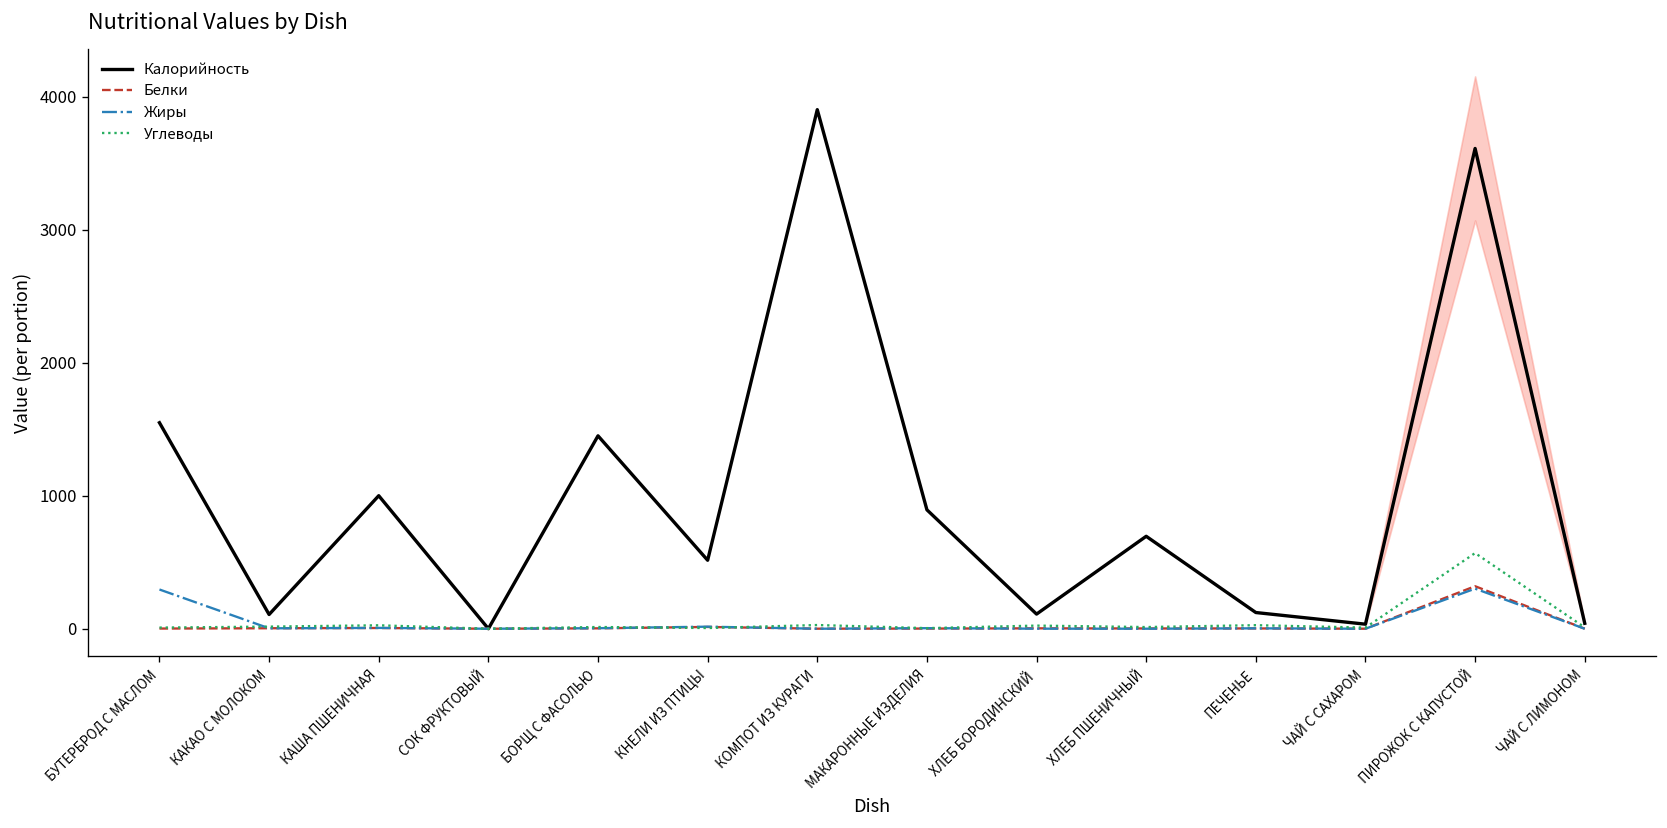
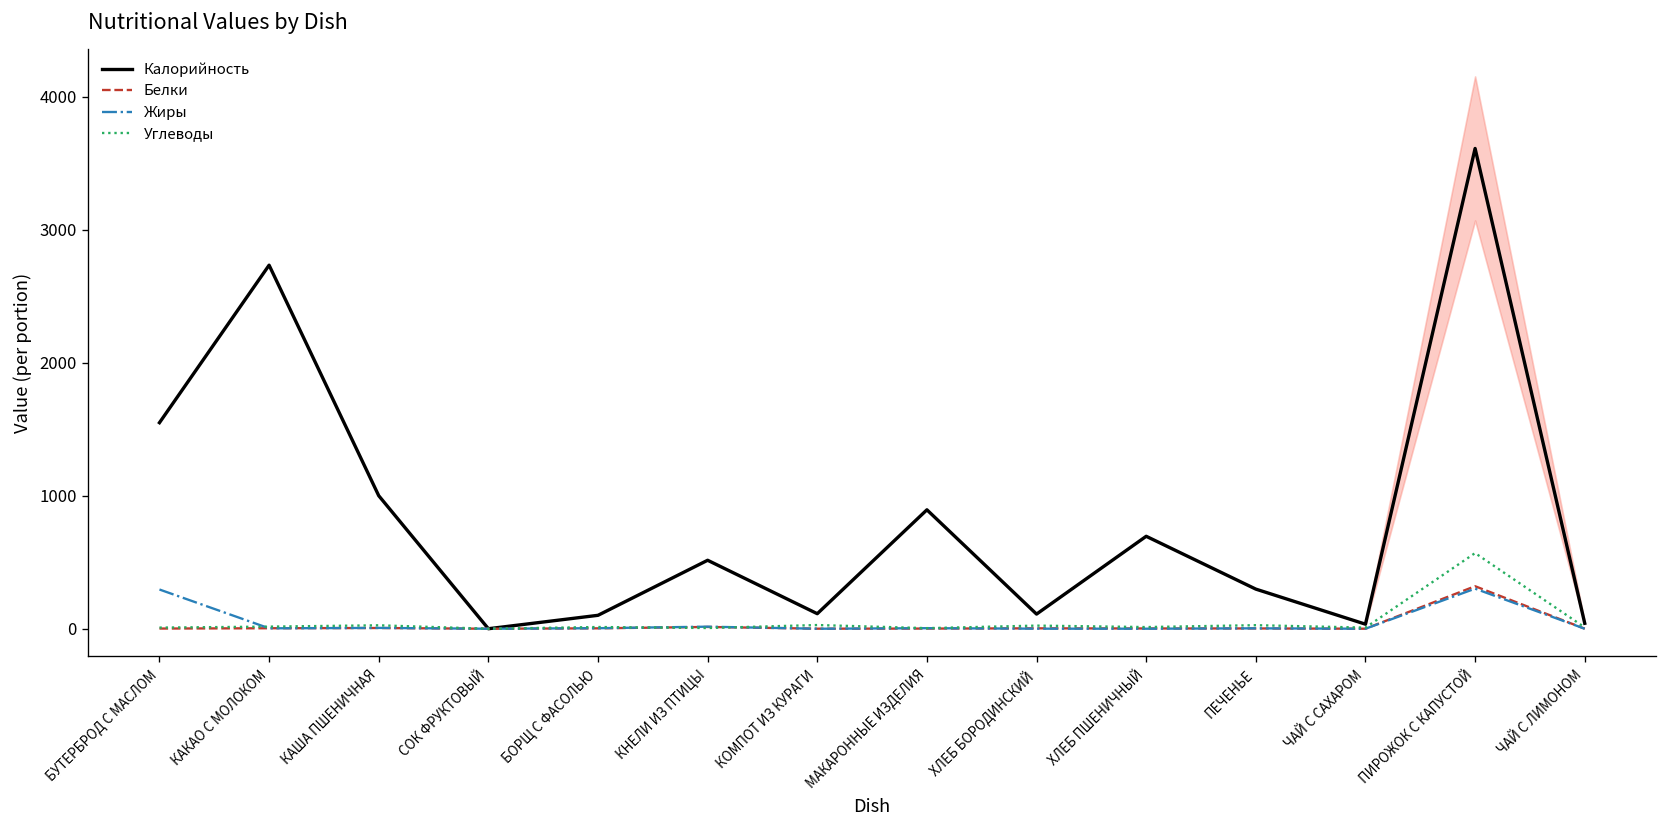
  {
    "Калорийность": {
      "БУТЕРБРОД С МАСЛОМ": 1550,
-     "КАКАО С МОЛОКОМ": 110,
+     "КАКАО С МОЛОКОМ": 2730,
      "КАША ПШЕНИЧНАЯ": 1000,
-     "БОРЩ С ФАСОЛЬЮ": 1450,
+     "БОРЩ С ФАСОЛЬЮ": 100,
      "КНЕЛИ ИЗ ПТИЦЫ": 510,
-     "КОМПОТ ИЗ КУРАГИ": 3900,
+     "КОМПОТ ИЗ КУРАГИ": 110,
      "МАКАРОННЫЕ ИЗДЕЛИЯ": 890,
      "ХЛЕБ БОРОДИНСКИЙ": 110,
      "ХЛЕБ ПШЕНИЧНЫЙ": 690,
-     "ПЕЧЕНЬЕ": 120,
+     "ПЕЧЕНЬЕ": 300,
      "ПИРОЖОК С КАПУСТОЙ": 3610
    },
    "Жиры": {
      "БУТЕРБРОД С МАСЛОМ": 290
    },
    "Углеводы": {
      "КОМПОТ ИЗ КУРАГИ": 30,
      "ПЕЧЕНЬЕ": 30,
      "ПИРОЖОК С КАПУСТОЙ": 570
    }
  }
